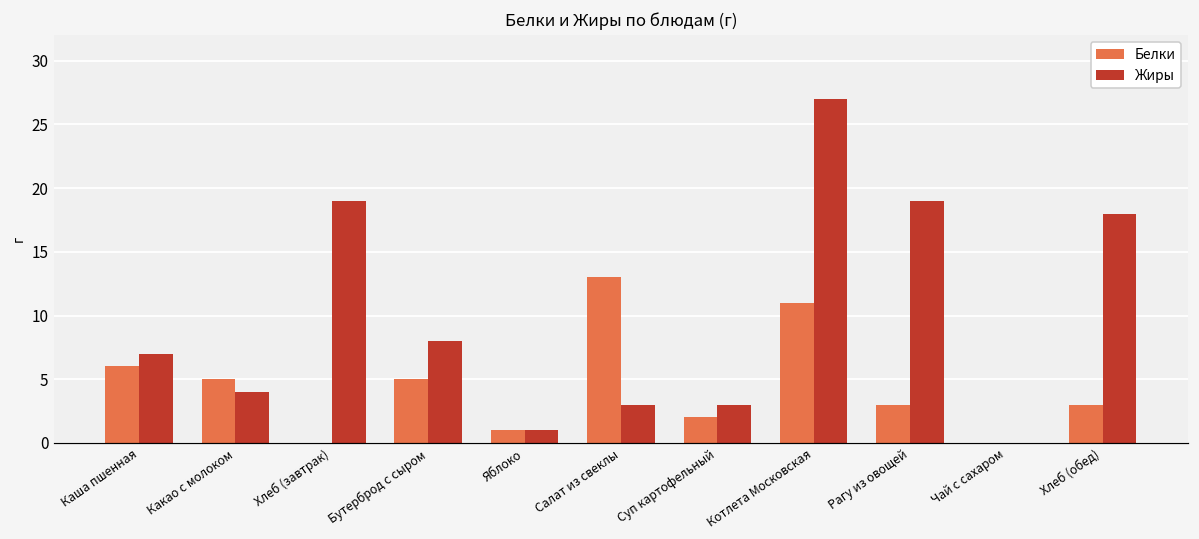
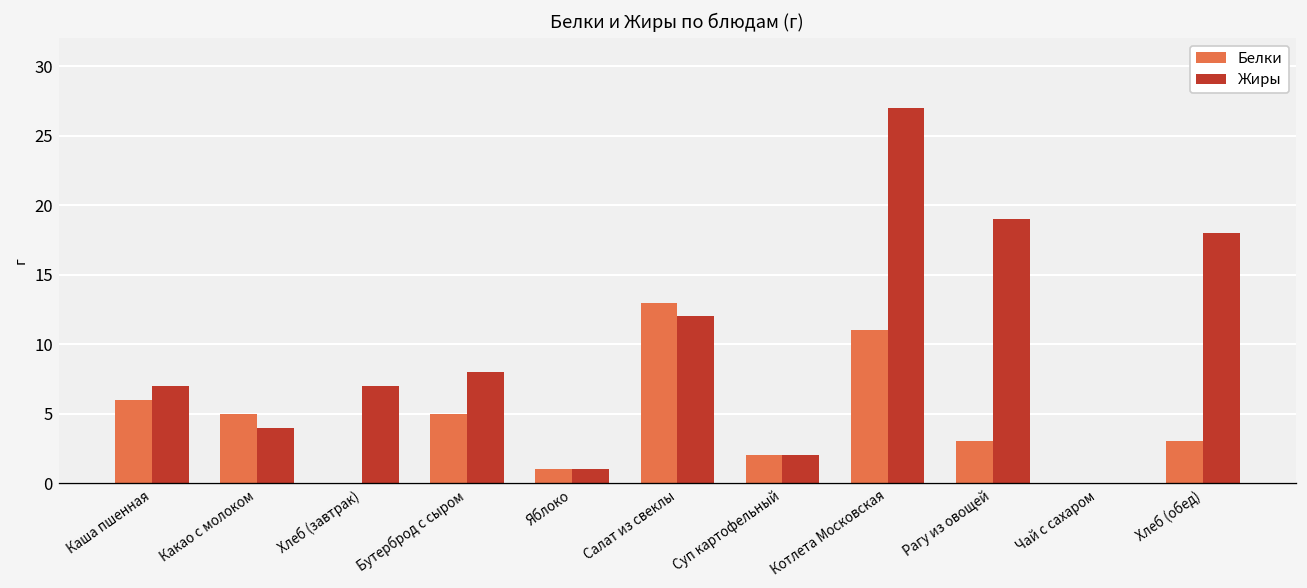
  {
    "Белки": {
      "Каша пшенная": 6,
      "Какао с молоком": 5,
      "Хлеб (завтрак)": 0,
      "Бутерброд с сыром": 5,
      "Яблоко": 1,
      "Салат из свеклы": 13,
      "Суп картофельный": 2,
      "Котлета Московская": 11,
      "Рагу из овощей": 3,
      "Чай с сахаром": 0,
      "Хлеб (обед)": 3
    },
    "Жиры": {
      "Каша пшенная": 7,
      "Какао с молоком": 4,
-     "Хлеб (завтрак)": 19,
+     "Хлеб (завтрак)": 7,
      "Бутерброд с сыром": 8,
      "Яблоко": 1,
-     "Салат из свеклы": 3,
-     "Суп картофельный": 3,
+     "Салат из свеклы": 12,
+     "Суп картофельный": 2,
      "Котлета Московская": 27,
      "Рагу из овощей": 19,
      "Чай с сахаром": 0,
      "Хлеб (обед)": 18
    }
  }
